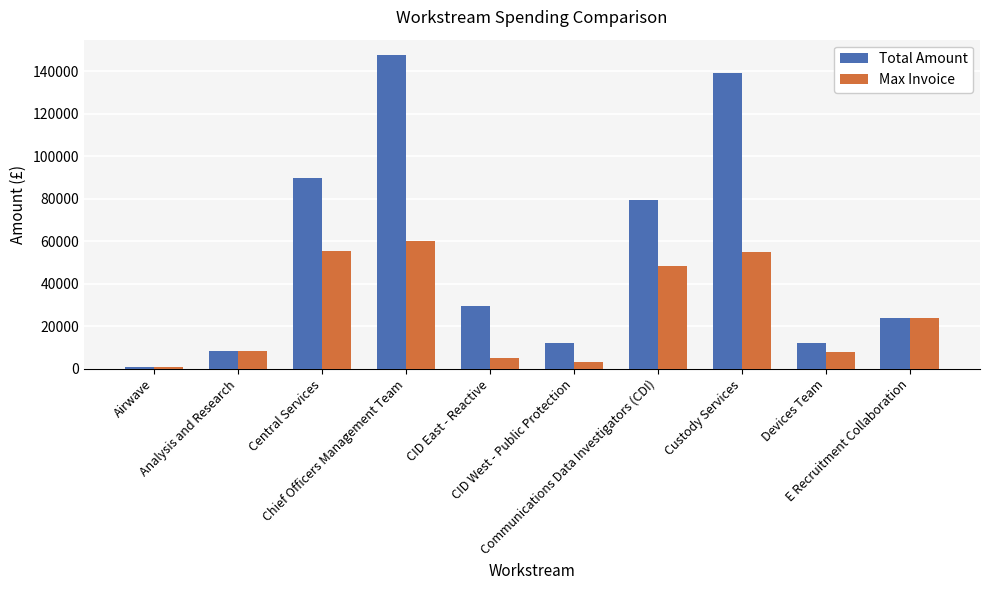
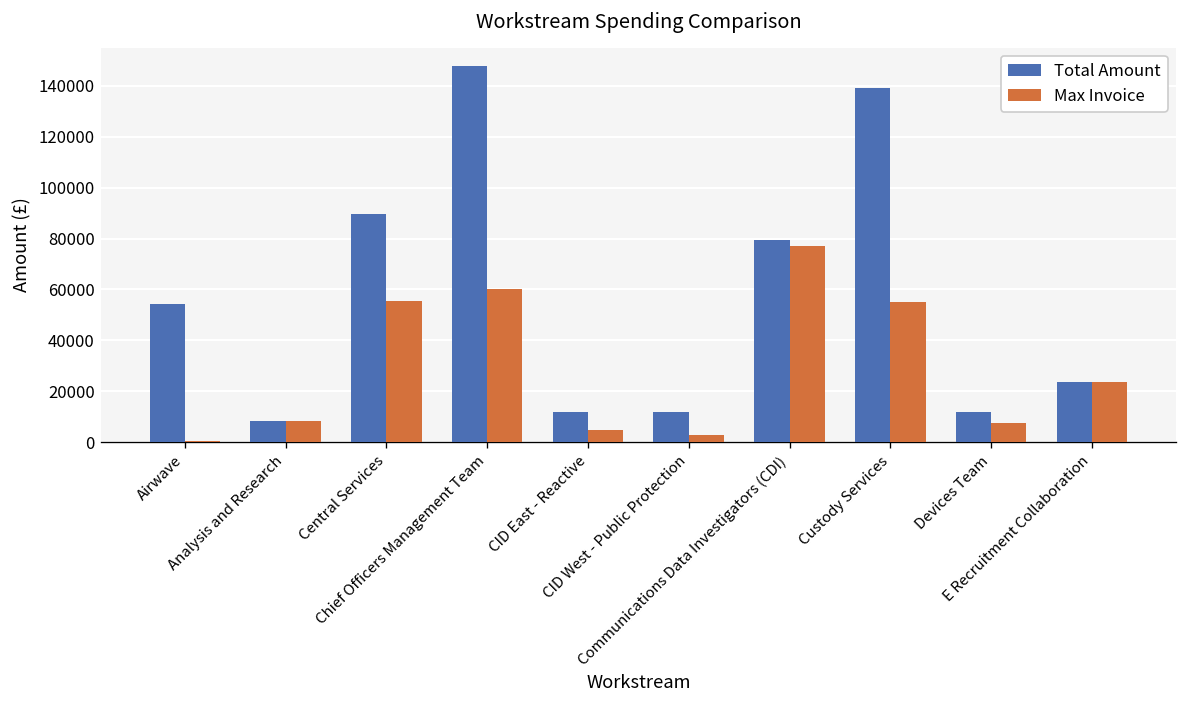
  {
    "Total Amount": {
-     "Airwave": 1000,
+     "Airwave": 54000,
      "Analysis and Research": 9000,
      "Central Services": 90000,
      "Chief Officers Management Team": 148000,
-     "CID East - Reactive": 29000,
+     "CID East - Reactive": 12000,
      "CID West - Public Protection": 12000,
      "Communications Data Investigators (CDI)": 79000,
      "Custody Services": 139000,
      "Devices Team": 12000,
      "E Recruitment Collaboration": 24000
    },
    "Max Invoice": {
      "Analysis and Research": 9000,
      "Central Services": 56000,
      "Chief Officers Management Team": 60000,
      "CID East - Reactive": 5000,
      "CID West - Public Protection": 3000,
-     "Communications Data Investigators (CDI)": 48000,
+     "Communications Data Investigators (CDI)": 77000,
      "Custody Services": 55000,
      "Devices Team": 8000,
      "E Recruitment Collaboration": 24000
    }
  }
